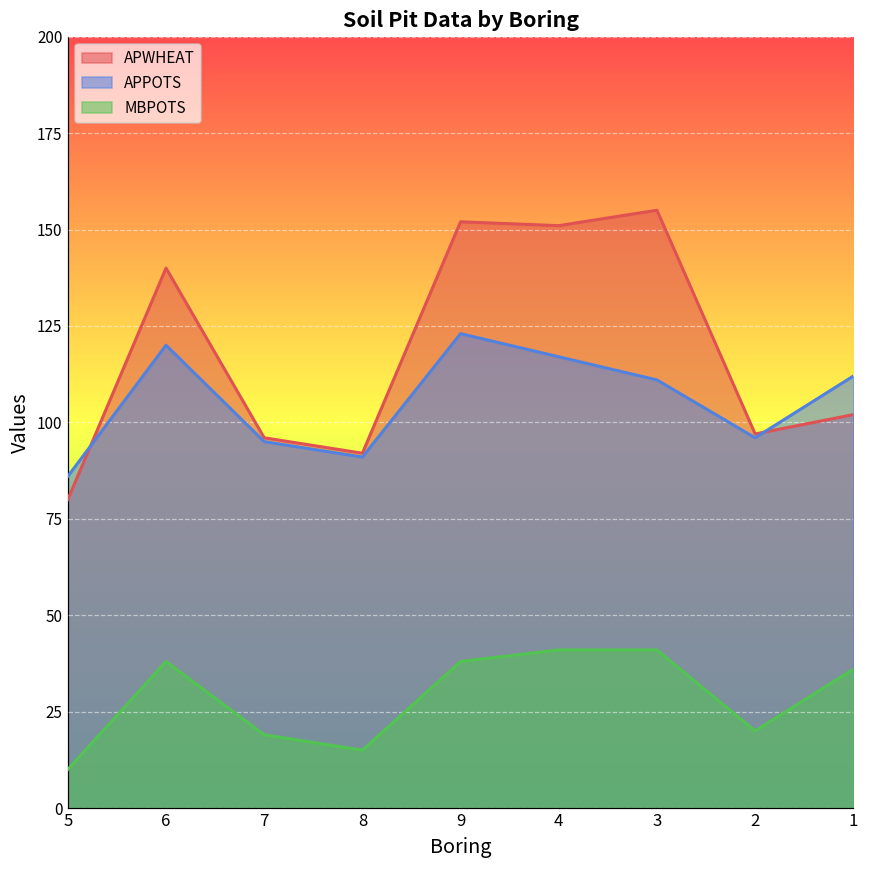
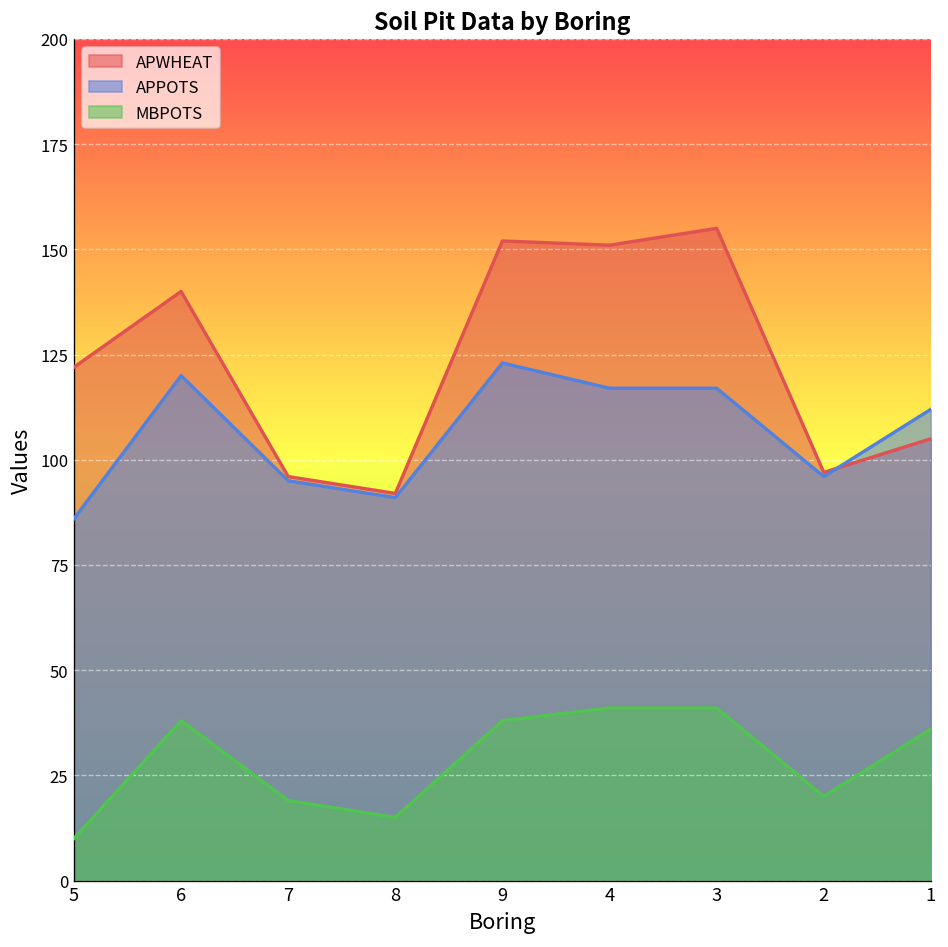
  {
    "APWHEAT": {
-     "5": 80,
+     "5": 122,
      "6": 140,
      "7": 96,
      "8": 92,
      "9": 152,
      "4": 151,
      "3": 155,
      "2": 97,
-     "1": 102
+     "1": 105
    },
    "APPOTS": {
      "5": 86,
      "6": 120,
      "7": 95,
      "8": 91,
      "9": 123,
      "4": 117,
-     "3": 111,
+     "3": 117,
      "2": 96,
      "1": 112
    },
    "MBPOTS": {
      "5": 10,
      "6": 38,
      "7": 19,
      "8": 15,
      "9": 38,
      "4": 41,
      "3": 41,
      "2": 20,
      "1": 36
    }
  }
